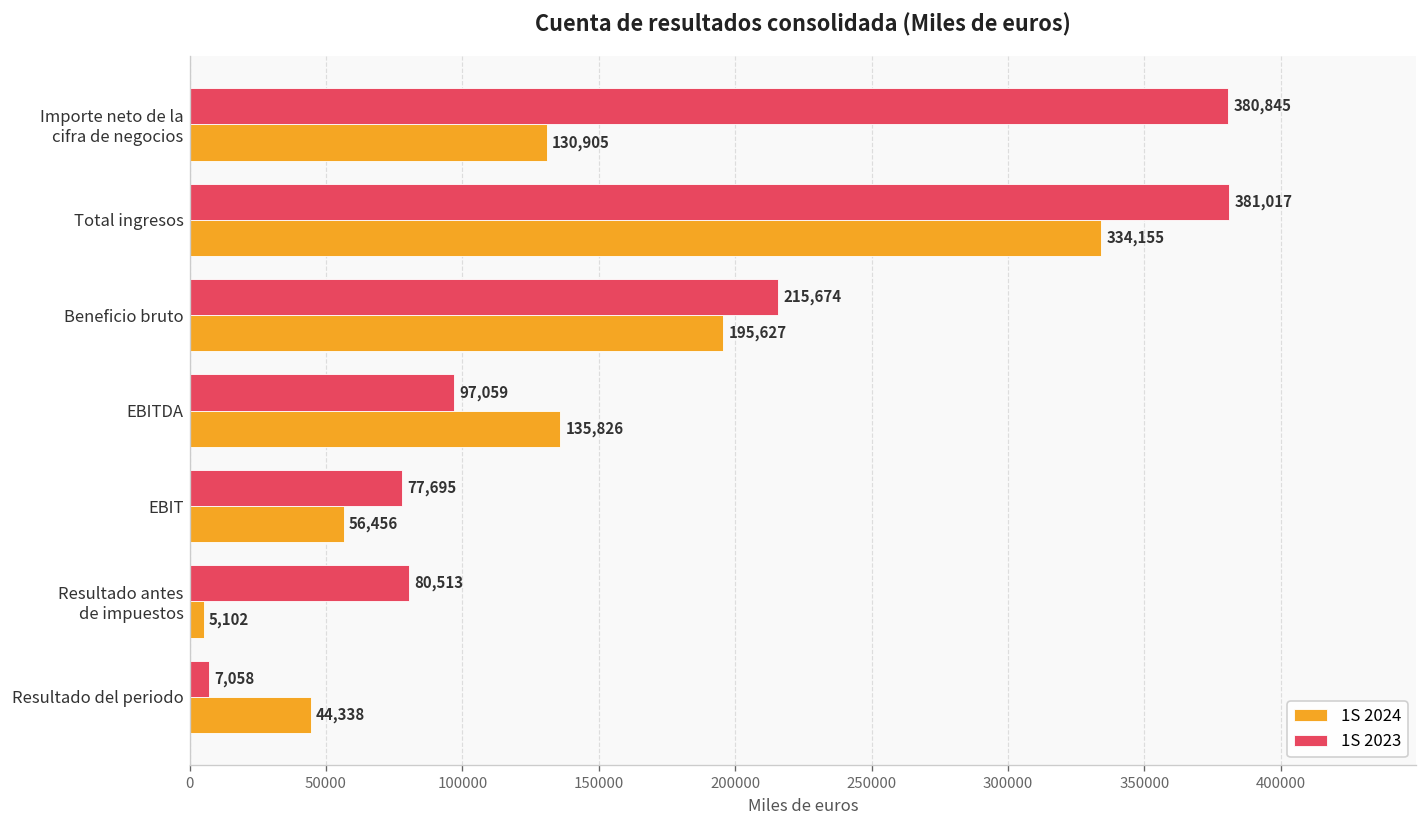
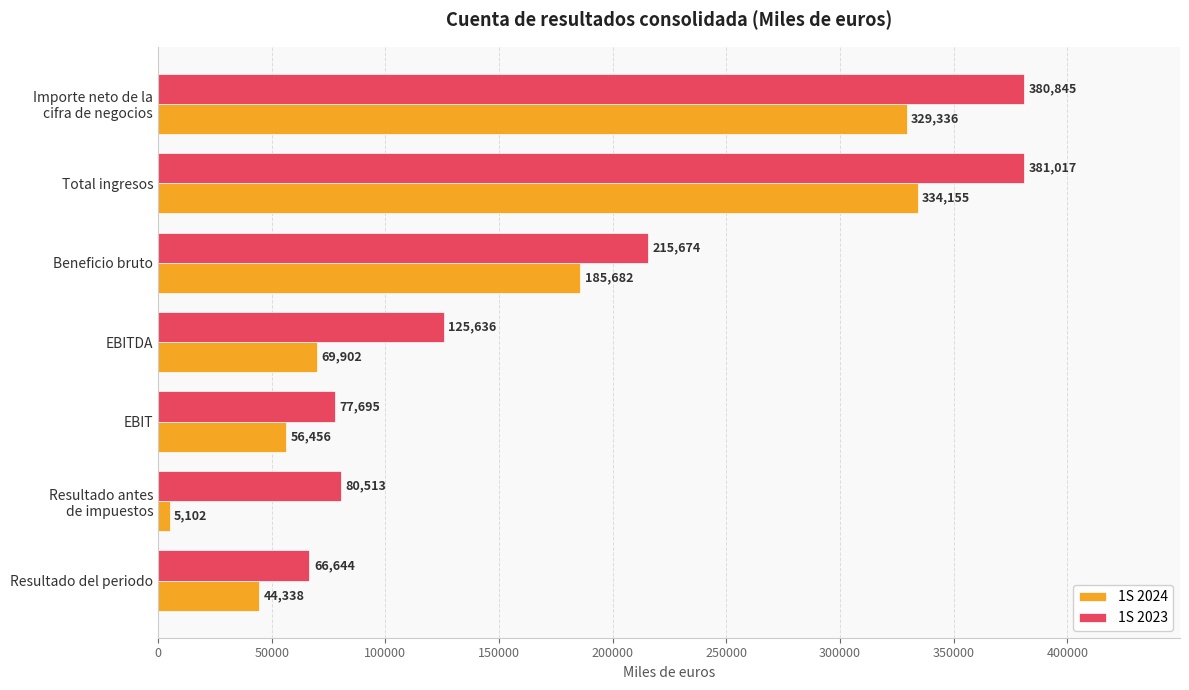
  {
    "1S 2024": {
-     "Importe neto de la cifra de negocios": "130,905",
+     "Importe neto de la cifra de negocios": "329,336",
      "Total ingresos": "334,155",
-     "Beneficio bruto": "195,627",
-     "EBITDA": "135,826",
+     "Beneficio bruto": "185,682",
+     "EBITDA": "69,902",
      "EBIT": "56,456",
      "Resultado antes de impuestos": "5,102",
      "Resultado del periodo": "44,338"
    },
    "1S 2023": {
      "Importe neto de la cifra de negocios": "380,845",
      "Total ingresos": "381,017",
      "Beneficio bruto": "215,674",
-     "EBITDA": "97,059",
+     "EBITDA": "125,636",
      "EBIT": "77,695",
      "Resultado antes de impuestos": "80,513",
-     "Resultado del periodo": "7,058"
+     "Resultado del periodo": "66,644"
    }
  }
